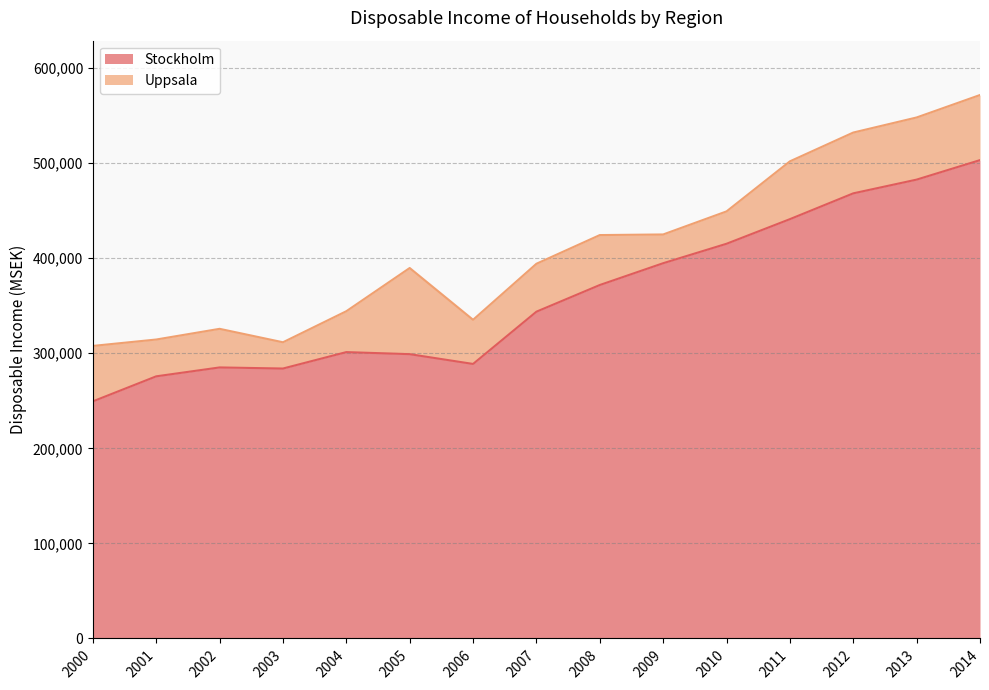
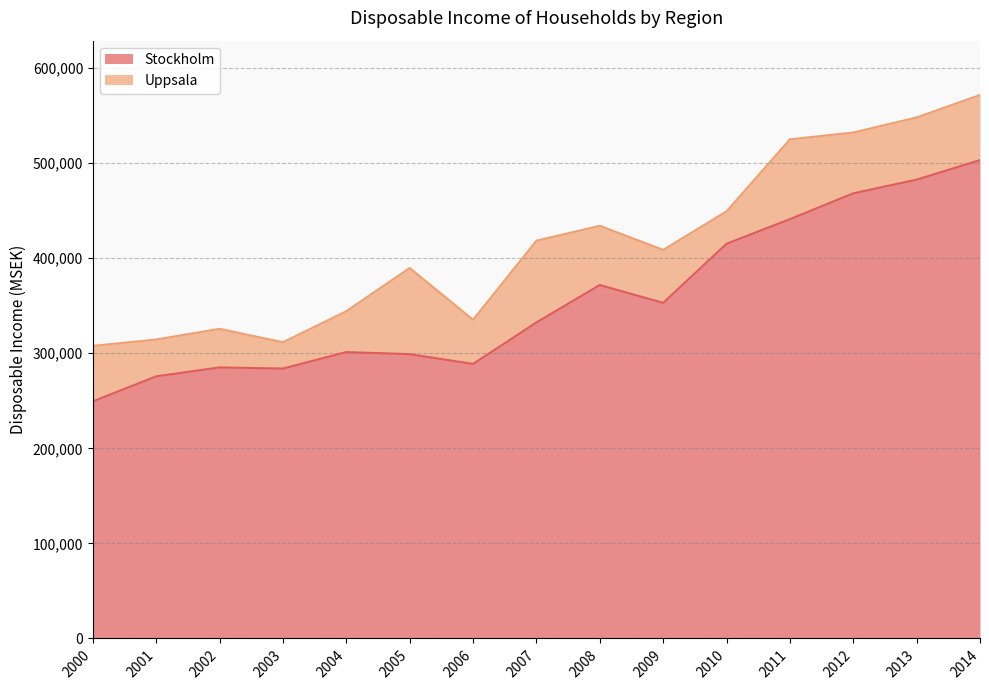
  {
    "Stockholm": {
      "2000": "250,000",
      "2001": "280,000",
      "2002": "290,000",
      "2003": "280,000",
      "2004": "300,000",
      "2005": "300,000",
      "2006": "290,000",
-     "2007": "340,000",
+     "2007": "330,000",
      "2008": "370,000",
-     "2009": "390,000",
+     "2009": "350,000",
      "2010": "420,000",
      "2011": "440,000",
      "2012": "470,000",
      "2013": "480,000",
      "2014": "500,000"
    },
    "Uppsala": {
      "2000": "60,000",
      "2001": "40,000",
      "2002": "40,000",
      "2003": "30,000",
      "2004": "40,000",
      "2005": "90,000",
      "2006": "50,000",
-     "2007": "50,000",
-     "2008": "50,000",
-     "2009": "30,000",
+     "2007": "90,000",
+     "2008": "60,000",
+     "2009": "60,000",
      "2010": "30,000",
-     "2011": "60,000",
+     "2011": "80,000",
      "2012": "60,000",
      "2013": "70,000",
      "2014": "70,000"
    }
  }
